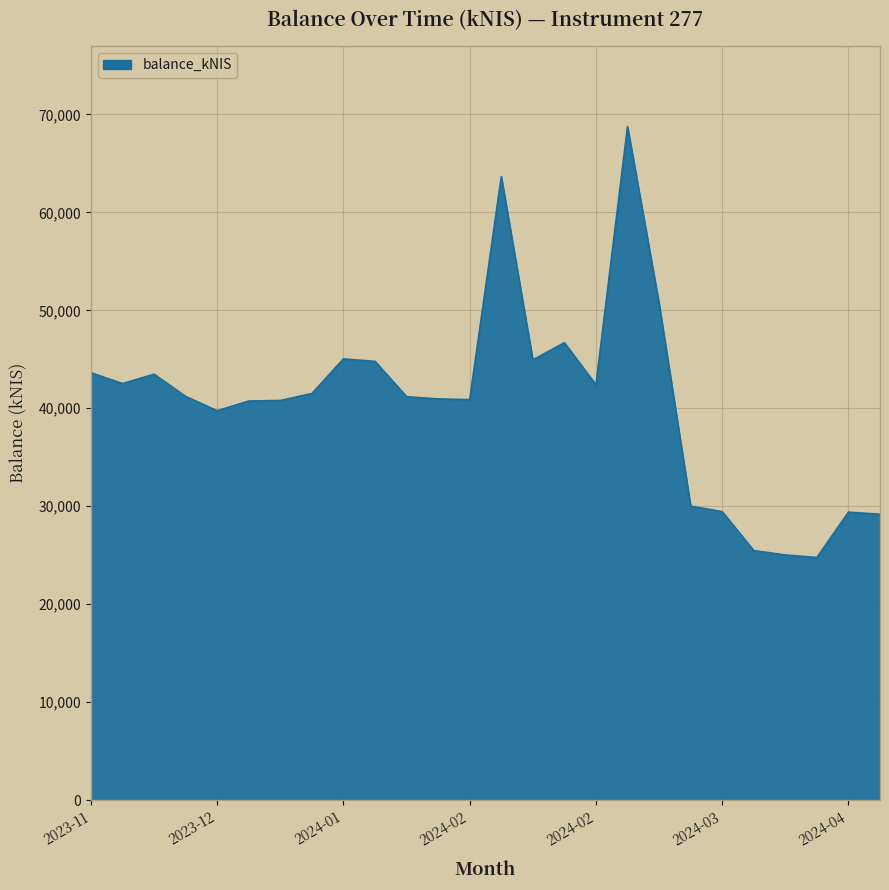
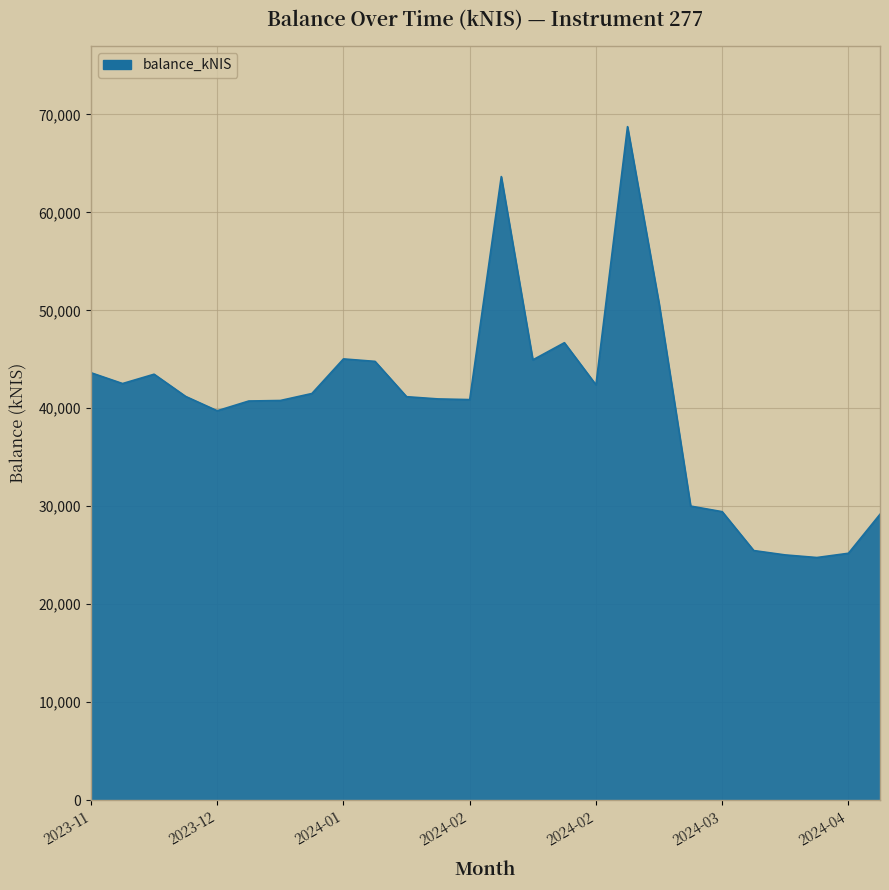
  {
    "2023-11": "44,000",
    "2023-12": "40,000",
    "2024-01": "45,000",
    "2024-03": "29,000",
-   "2024-04": "29,000"
+   "2024-04": "25,000"
  }
